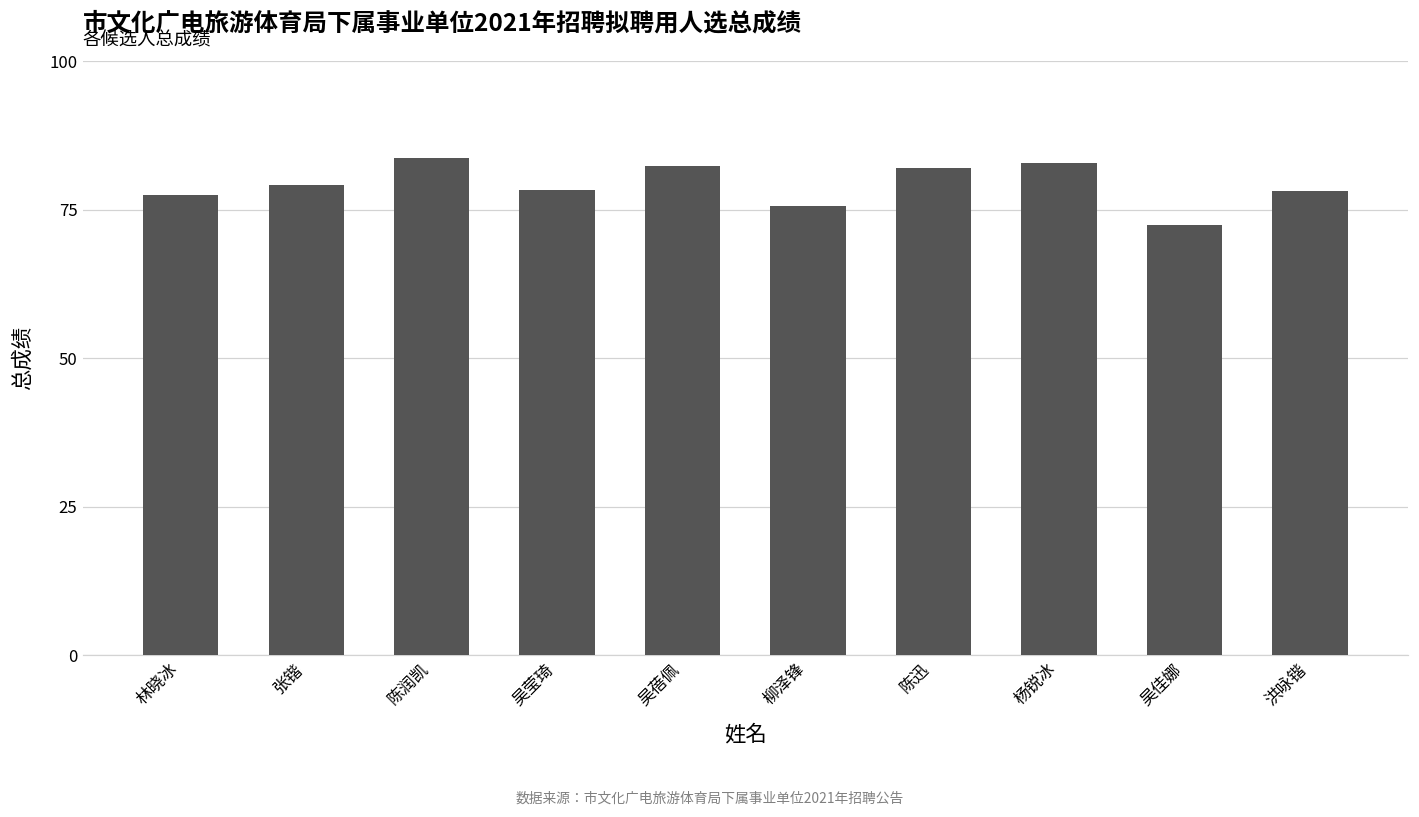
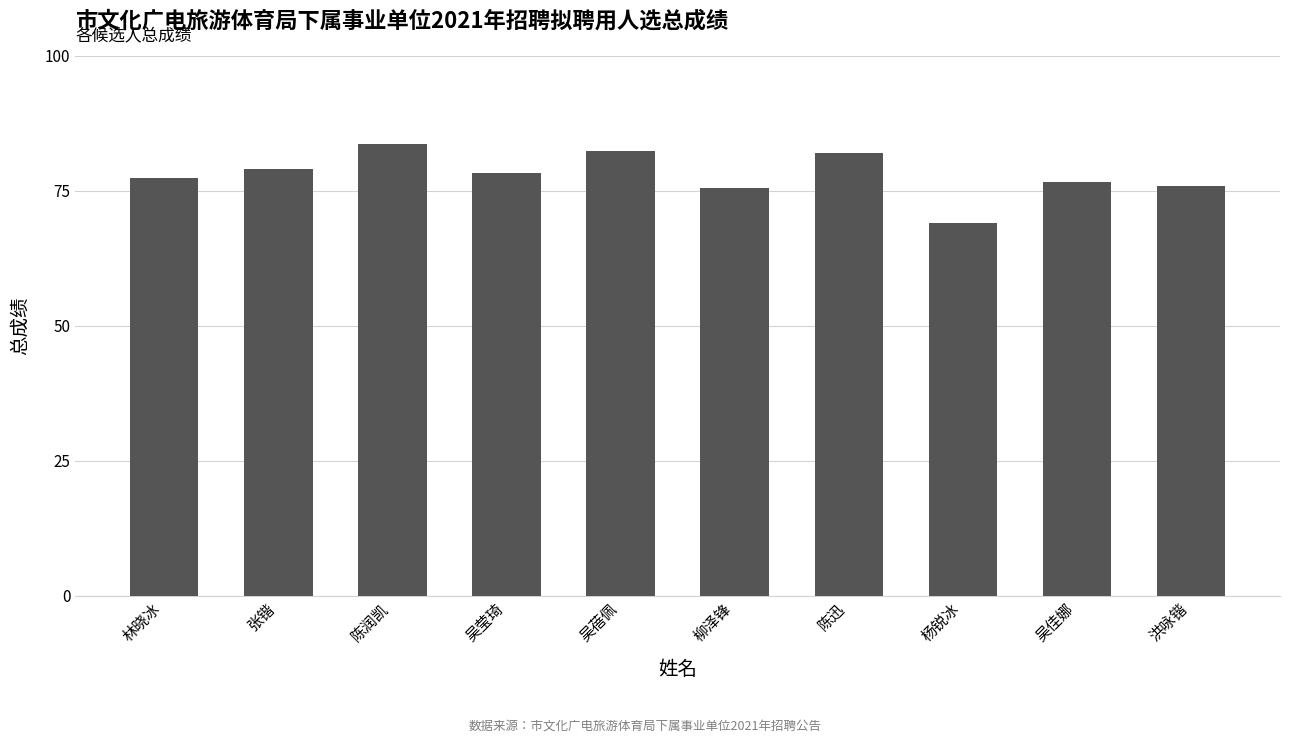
  {
    "林晓冰": 77,
    "张锴": 79,
    "陈润凯": 84,
    "吴莹琦": 78,
    "吴蓓佩": 82,
    "柳泽锋": 76,
    "陈迅": 82,
-   "杨锐冰": 83,
-   "吴佳娜": 72,
-   "洪咏锴": 78
+   "杨锐冰": 69,
+   "吴佳娜": 77,
+   "洪咏锴": 76
  }
